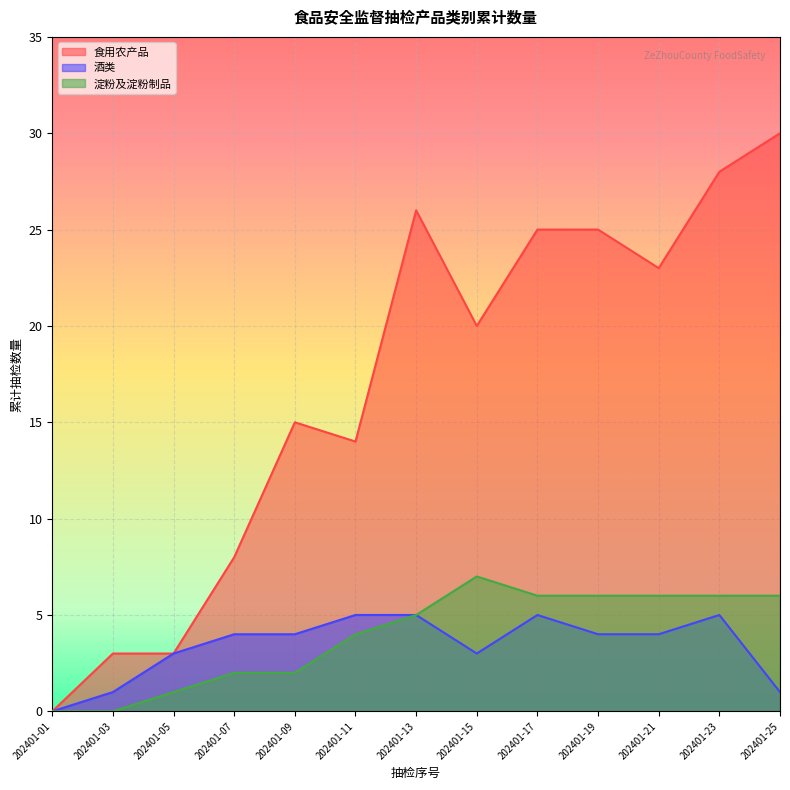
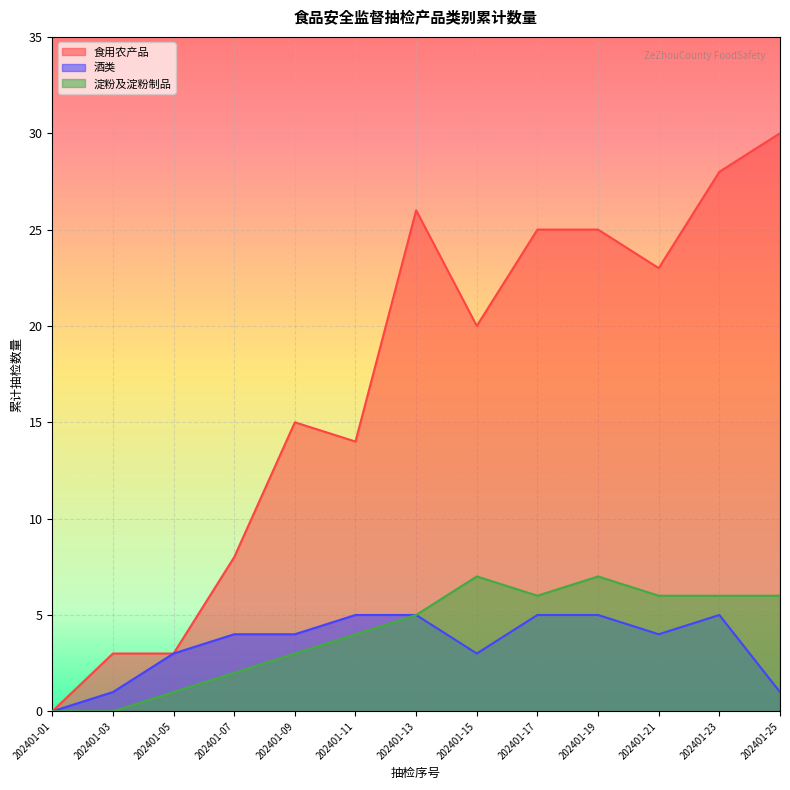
  {
    "食用农产品": {
      "202401-03": 3,
      "202401-07": 8,
      "202401-09": 15,
      "202401-11": 14,
      "202401-13": 26,
      "202401-15": 20,
      "202401-17": 25,
      "202401-19": 25,
      "202401-21": 23,
      "202401-23": 28,
      "202401-25": 30
    },
    "酒类": {
      "202401-03": 1,
      "202401-07": 4,
      "202401-09": 4,
      "202401-11": 5,
      "202401-15": 3,
      "202401-17": 5,
-     "202401-19": 4,
+     "202401-19": 5,
      "202401-21": 4,
      "202401-23": 5,
      "202401-25": 1
    },
    "淀粉及淀粉制品": {
      "202401-03": 0,
      "202401-05": 1,
      "202401-07": 2,
-     "202401-09": 2,
+     "202401-09": 3,
      "202401-11": 4,
      "202401-15": 7,
      "202401-17": 6,
-     "202401-19": 6,
+     "202401-19": 7,
      "202401-21": 6,
      "202401-23": 6,
      "202401-25": 6
    }
  }
